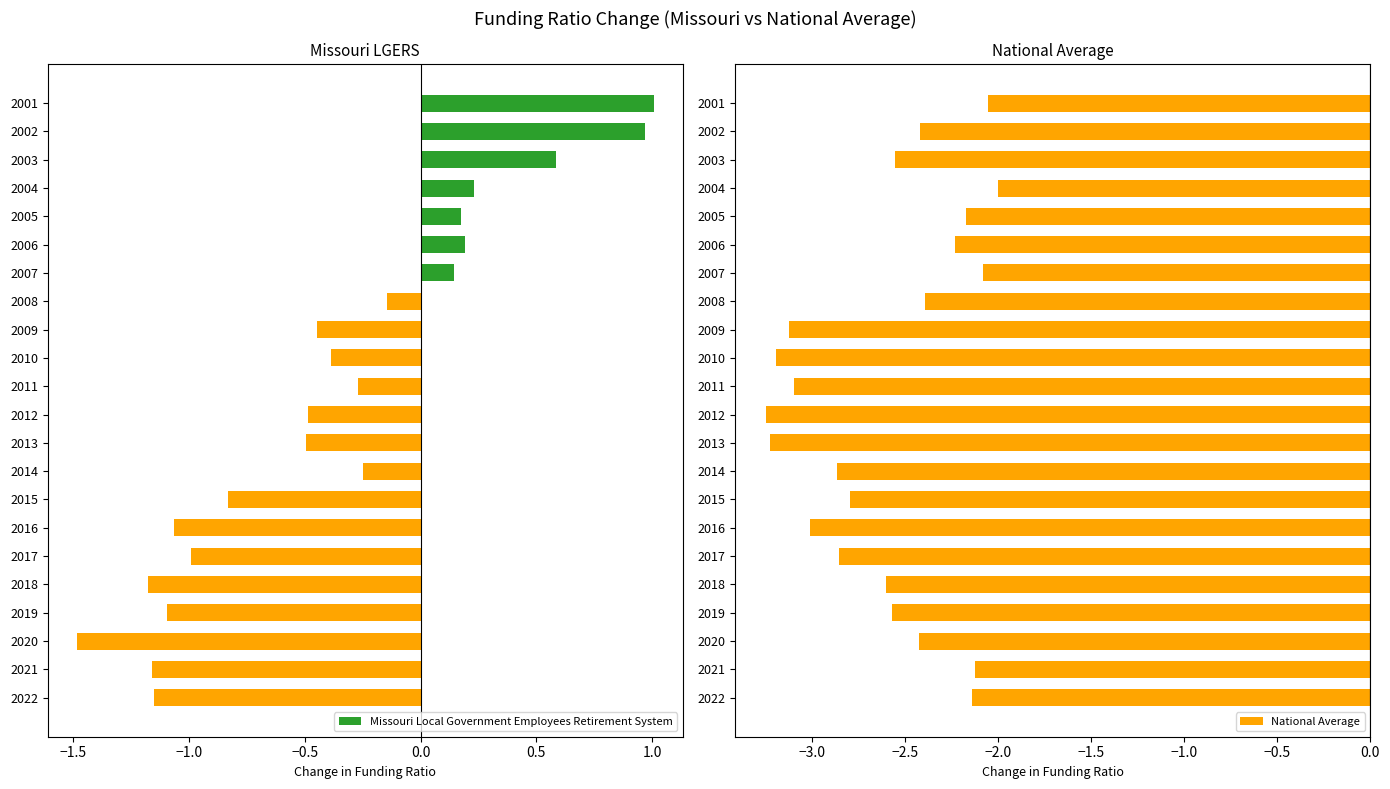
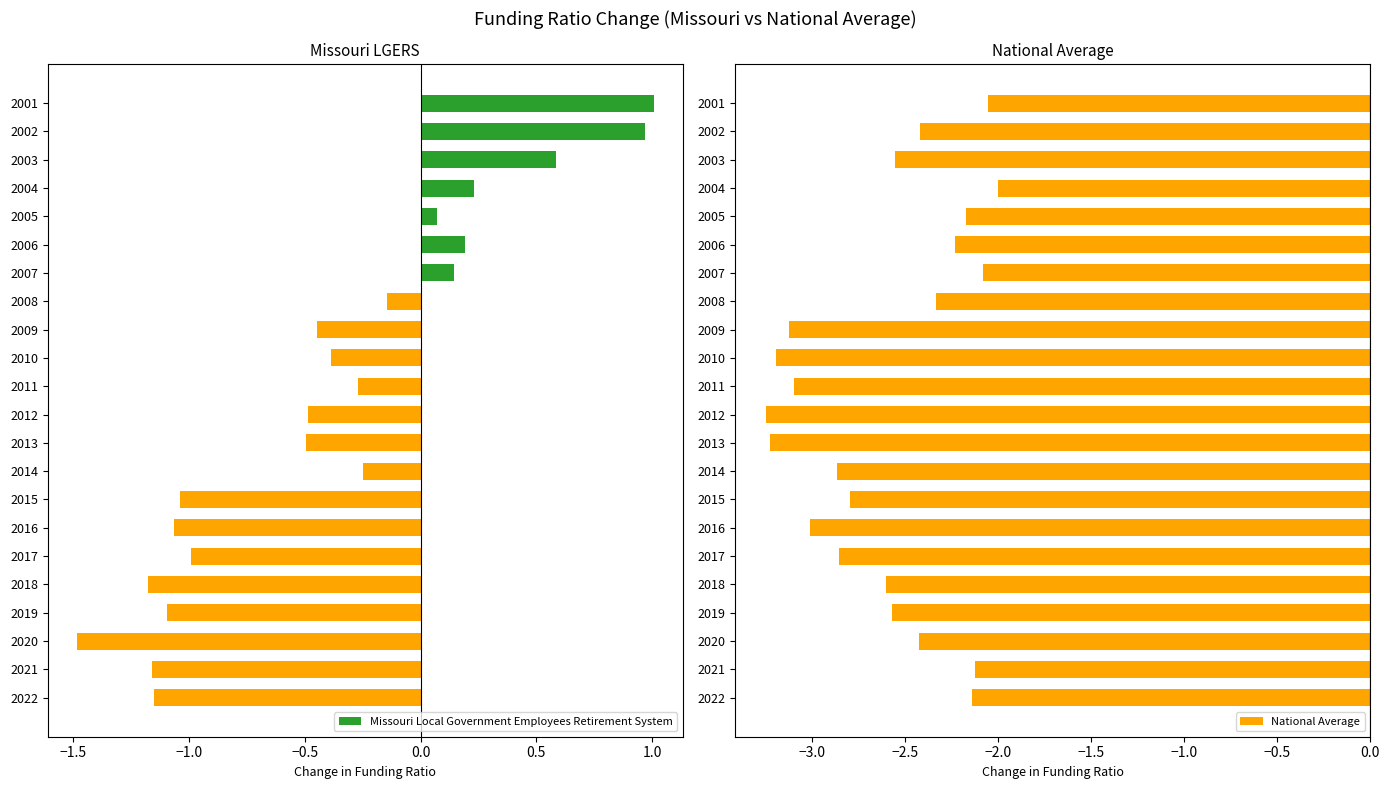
  {
    "Missouri LGERS": {
      "2001": 1.01,
      "2002": 0.97,
      "2003": 0.59,
      "2004": 0.23,
-     "2005": 0.18,
+     "2005": 0.07,
      "2006": 0.19,
      "2007": 0.14,
      "2008": -0.15,
      "2009": -0.45,
      "2010": -0.39,
      "2011": -0.27,
      "2012": -0.49,
      "2013": -0.49,
      "2014": -0.25,
-     "2015": -0.83,
+     "2015": -1.04,
      "2016": -1.07,
      "2017": -0.99,
      "2018": -1.18,
      "2019": -1.10,
      "2020": -1.49,
      "2021": -1.16,
      "2022": -1.15
    },
    "National Average": {
      "2001": -2.06,
      "2002": -2.42,
      "2003": -2.56,
      "2004": -2.00,
      "2005": -2.17,
      "2006": -2.23,
      "2007": -2.08,
-     "2008": -2.39,
+     "2008": -2.34,
      "2009": -3.12,
      "2010": -3.19,
      "2011": -3.10,
      "2012": -3.25,
      "2013": -3.23,
      "2014": -2.87,
      "2015": -2.80,
      "2016": -3.01,
      "2017": -2.86,
      "2018": -2.61,
      "2019": -2.57,
      "2020": -2.42,
      "2021": -2.12,
      "2022": -2.14
    }
  }
